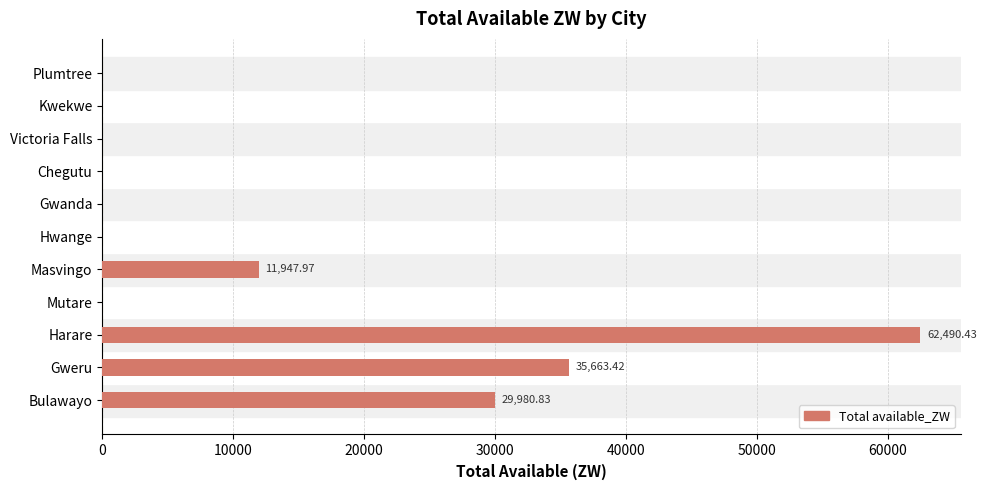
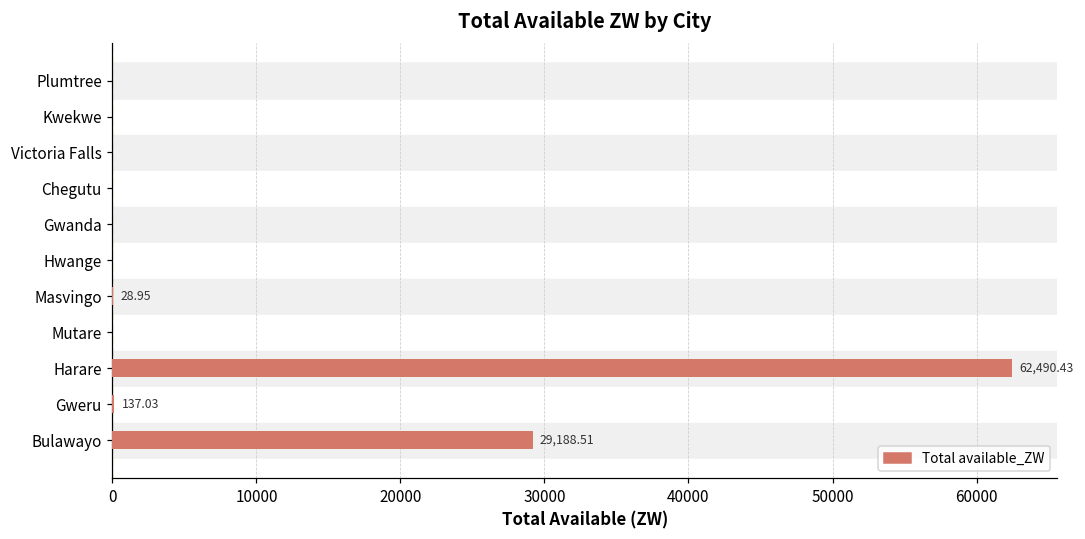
  {
-   "Masvingo": "11,947.97",
+   "Masvingo": "28.95",
    "Harare": "62,490.43",
-   "Gweru": "35,663.42",
-   "Bulawayo": "29,980.83"
+   "Gweru": "137.03",
+   "Bulawayo": "29,188.51"
  }
